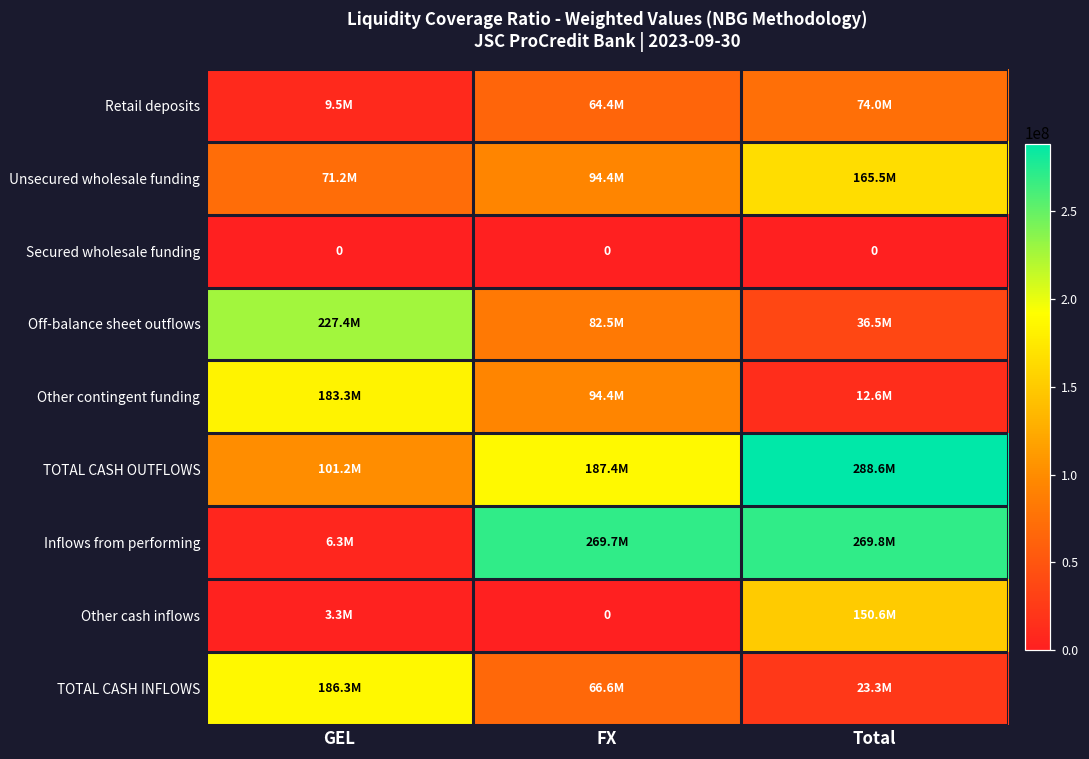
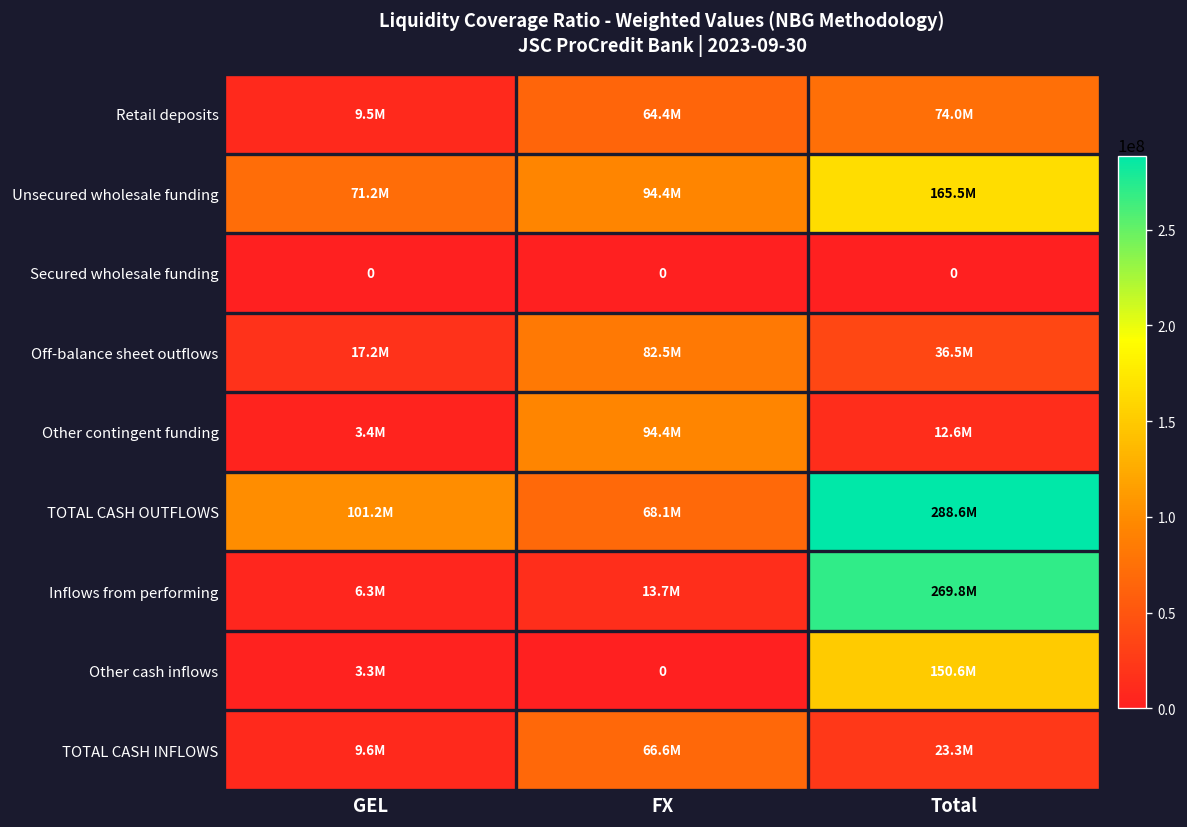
  {
    "Retail deposits": {
      "GEL": "9.5M",
      "FX": "64.4M",
      "Total": "74.0M"
    },
    "Unsecured wholesale funding": {
      "GEL": "71.2M",
      "FX": "94.4M",
      "Total": "165.5M"
    },
    "Secured wholesale funding": {
      "GEL": "0",
      "FX": "0",
      "Total": "0"
    },
    "Off-balance sheet outflows": {
-     "GEL": "227.4M",
+     "GEL": "17.2M",
      "FX": "82.5M",
      "Total": "36.5M"
    },
    "Other contingent funding": {
-     "GEL": "183.3M",
+     "GEL": "3.4M",
      "FX": "94.4M",
      "Total": "12.6M"
    },
    "TOTAL CASH OUTFLOWS": {
      "GEL": "101.2M",
-     "FX": "187.4M",
+     "FX": "68.1M",
      "Total": "288.6M"
    },
    "Inflows from performing": {
      "GEL": "6.3M",
-     "FX": "269.7M",
+     "FX": "13.7M",
      "Total": "269.8M"
    },
    "Other cash inflows": {
      "GEL": "3.3M",
      "FX": "0",
      "Total": "150.6M"
    },
    "TOTAL CASH INFLOWS": {
-     "GEL": "186.3M",
+     "GEL": "9.6M",
      "FX": "66.6M",
      "Total": "23.3M"
    }
  }
